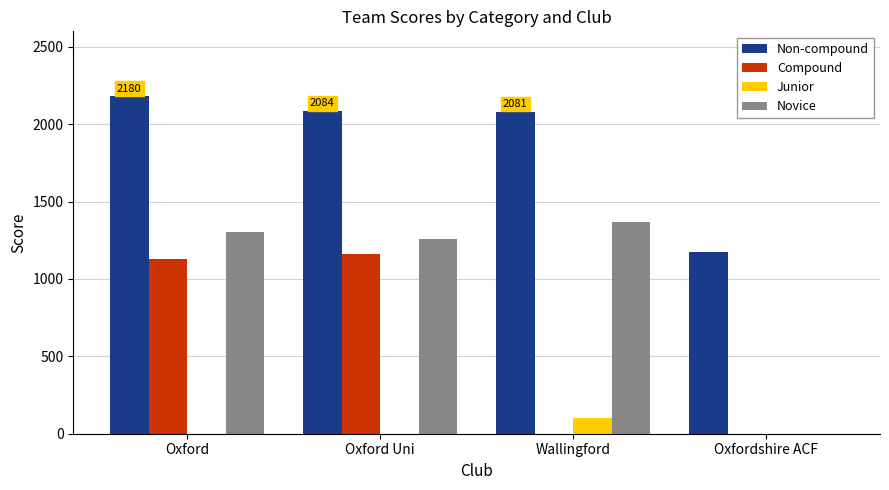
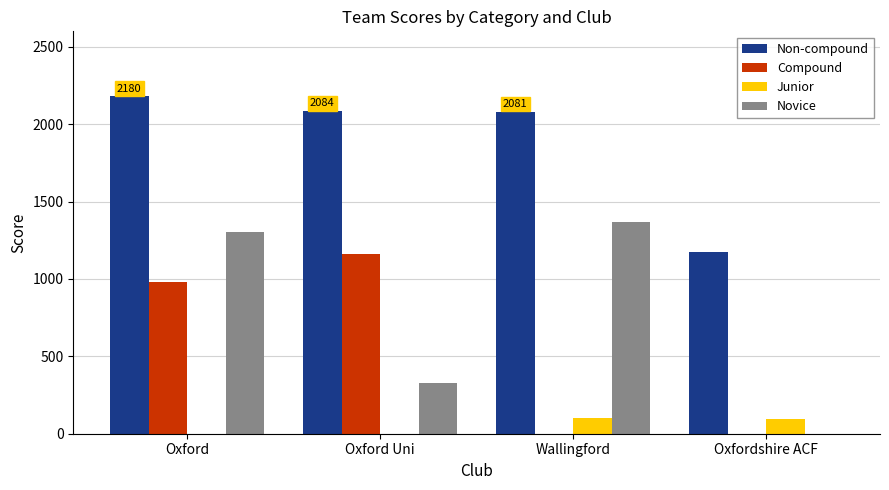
  {
    "Non-compound": {
      "Oxfordshire ACF": 1180
    },
    "Compound": {
-     "Oxford": 1130,
+     "Oxford": 980,
      "Oxford Uni": 1160,
      "Wallingford": 0,
      "Oxfordshire ACF": 0
    },
    "Junior": {
      "Oxford": 0,
      "Oxford Uni": 0,
      "Wallingford": 100,
-     "Oxfordshire ACF": 0
+     "Oxfordshire ACF": 90
    },
    "Novice": {
      "Oxford": 1310,
-     "Oxford Uni": 1260,
+     "Oxford Uni": 330,
      "Wallingford": 1370,
      "Oxfordshire ACF": 0
    }
  }
